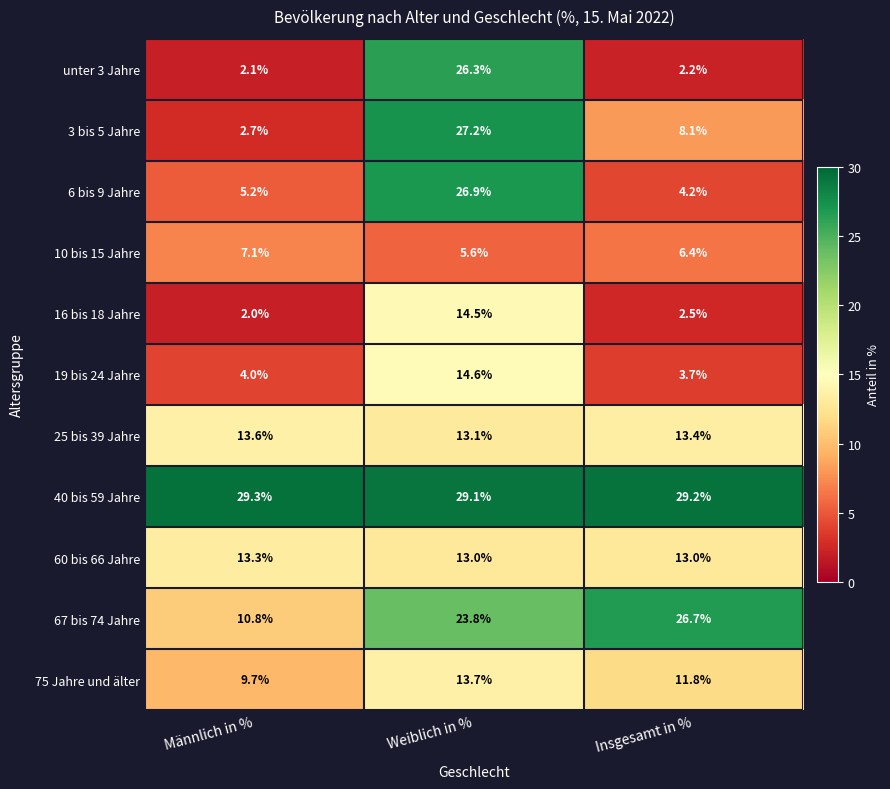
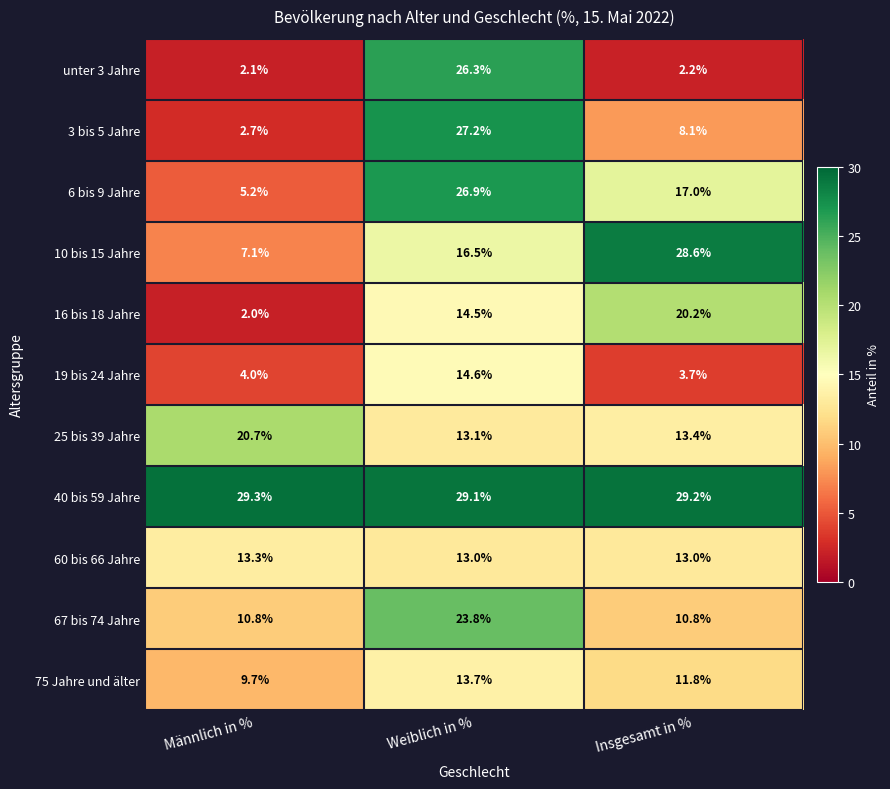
  {
    "unter 3 Jahre": {
      "Männlich in %": "2.1%",
      "Weiblich in %": "26.3%",
      "Insgesamt in %": "2.2%"
    },
    "3 bis 5 Jahre": {
      "Männlich in %": "2.7%",
      "Weiblich in %": "27.2%",
      "Insgesamt in %": "8.1%"
    },
    "6 bis 9 Jahre": {
      "Männlich in %": "5.2%",
      "Weiblich in %": "26.9%",
-     "Insgesamt in %": "4.2%"
+     "Insgesamt in %": "17.0%"
    },
    "10 bis 15 Jahre": {
      "Männlich in %": "7.1%",
-     "Weiblich in %": "5.6%",
-     "Insgesamt in %": "6.4%"
+     "Weiblich in %": "16.5%",
+     "Insgesamt in %": "28.6%"
    },
    "16 bis 18 Jahre": {
      "Männlich in %": "2.0%",
      "Weiblich in %": "14.5%",
-     "Insgesamt in %": "2.5%"
+     "Insgesamt in %": "20.2%"
    },
    "19 bis 24 Jahre": {
      "Männlich in %": "4.0%",
      "Weiblich in %": "14.6%",
      "Insgesamt in %": "3.7%"
    },
    "25 bis 39 Jahre": {
-     "Männlich in %": "13.6%",
+     "Männlich in %": "20.7%",
      "Weiblich in %": "13.1%",
      "Insgesamt in %": "13.4%"
    },
    "40 bis 59 Jahre": {
      "Männlich in %": "29.3%",
      "Weiblich in %": "29.1%",
      "Insgesamt in %": "29.2%"
    },
    "60 bis 66 Jahre": {
      "Männlich in %": "13.3%",
      "Weiblich in %": "13.0%",
      "Insgesamt in %": "13.0%"
    },
    "67 bis 74 Jahre": {
      "Männlich in %": "10.8%",
      "Weiblich in %": "23.8%",
-     "Insgesamt in %": "26.7%"
+     "Insgesamt in %": "10.8%"
    },
    "75 Jahre und älter": {
      "Männlich in %": "9.7%",
      "Weiblich in %": "13.7%",
      "Insgesamt in %": "11.8%"
    }
  }
